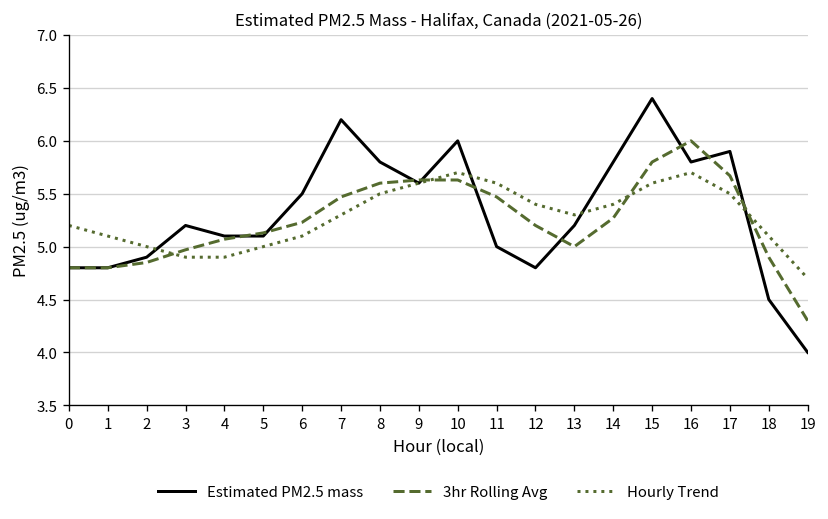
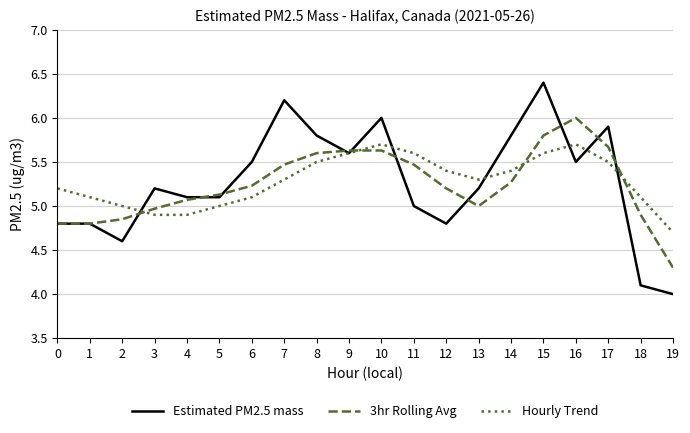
  {
    "Estimated PM2.5 mass": {
-     "2": 4.9,
+     "2": 4.6,
      "3": 5.2,
      "4": 5.1,
      "5": 5.1,
      "6": 5.5,
      "7": 6.2,
      "8": 5.8,
      "10": 6.0,
      "11": 5.0,
      "12": 4.8,
      "13": 5.2,
      "14": 5.8,
      "15": 6.4,
-     "16": 5.8,
+     "16": 5.5,
      "17": 5.9,
-     "18": 4.5,
+     "18": 4.1,
      "19": 4.0
    }
  }
